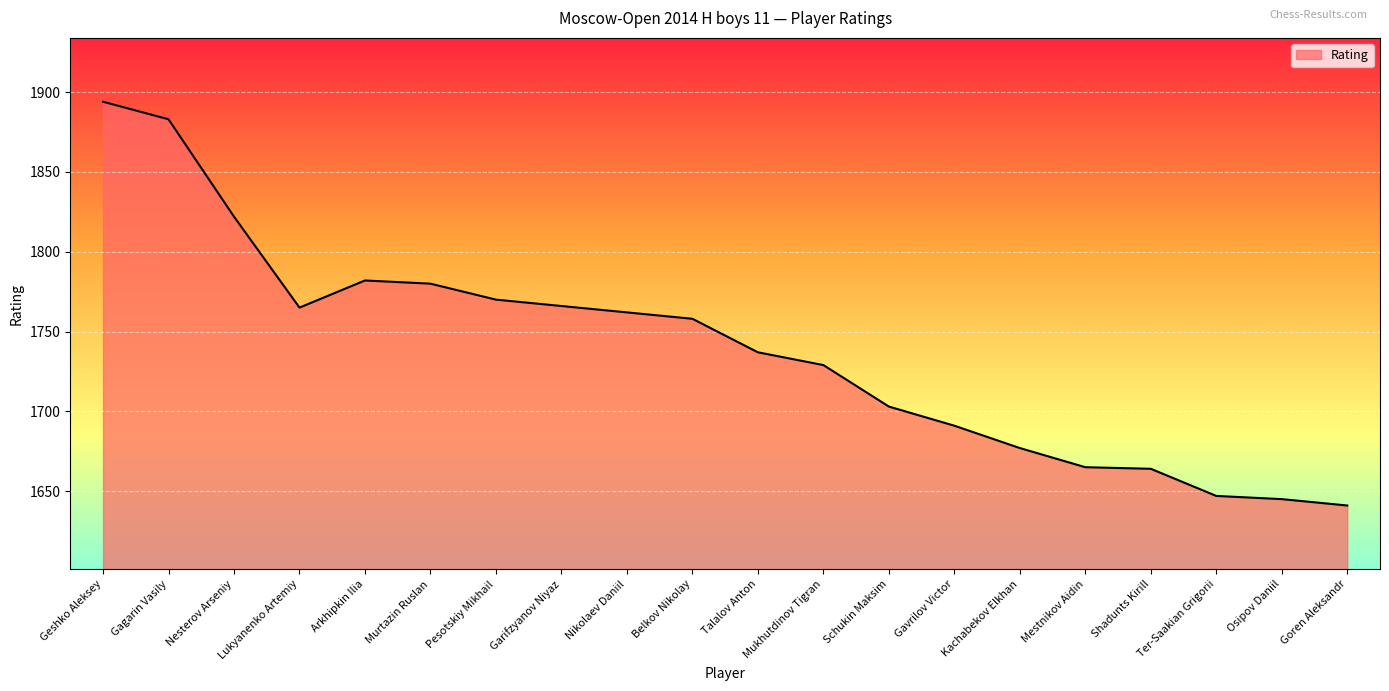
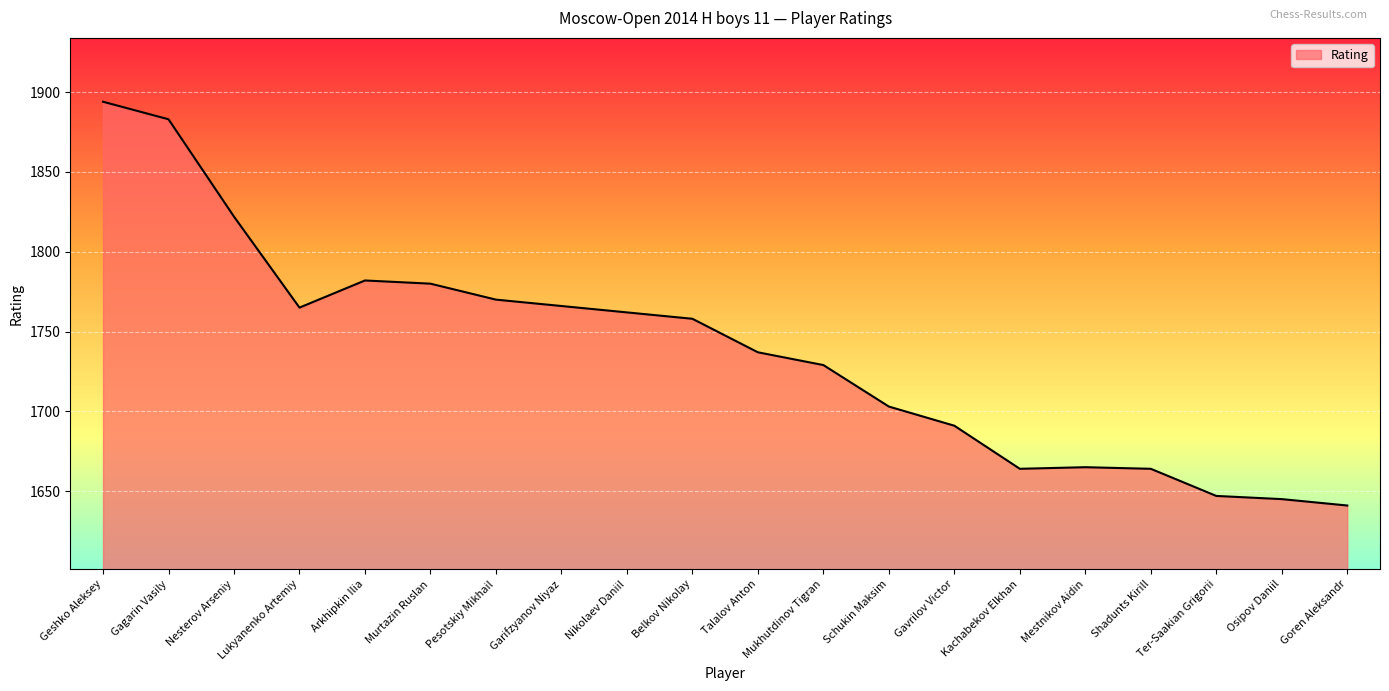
  {
    "Geshko Aleksey": 1894,
    "Gagarin Vasily": 1883,
    "Nesterov Arseniy": 1822,
    "Lukyanenko Artemiy": 1765,
    "Arkhipkin Ilia": 1782,
    "Murtazin Ruslan": 1780,
    "Pesotskiy Mikhail": 1770,
    "Garifzyanov Niyaz": 1766,
    "Nikolaev Daniil": 1762,
    "Belkov Nikolay": 1758,
    "Talalov Anton": 1737,
    "Mukhutdinov Tigran": 1729,
    "Schukin Maksim": 1703,
    "Gavrilov Victor": 1691,
-   "Kachabekov Elkhan": 1677,
+   "Kachabekov Elkhan": 1664,
    "Mestnikov Aidin": 1665,
    "Shadunts Kirill": 1664,
    "Ter-Saakian Grigorii": 1647,
    "Osipov Daniil": 1645,
    "Goren Aleksandr": 1641
  }
